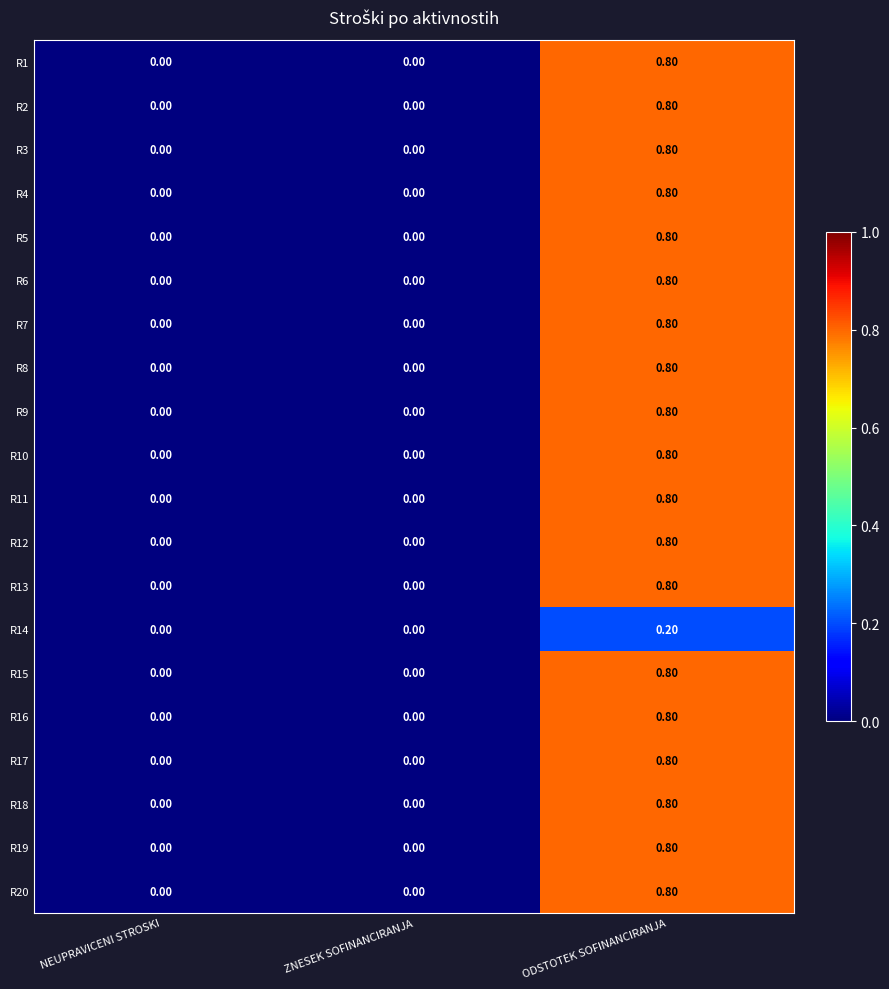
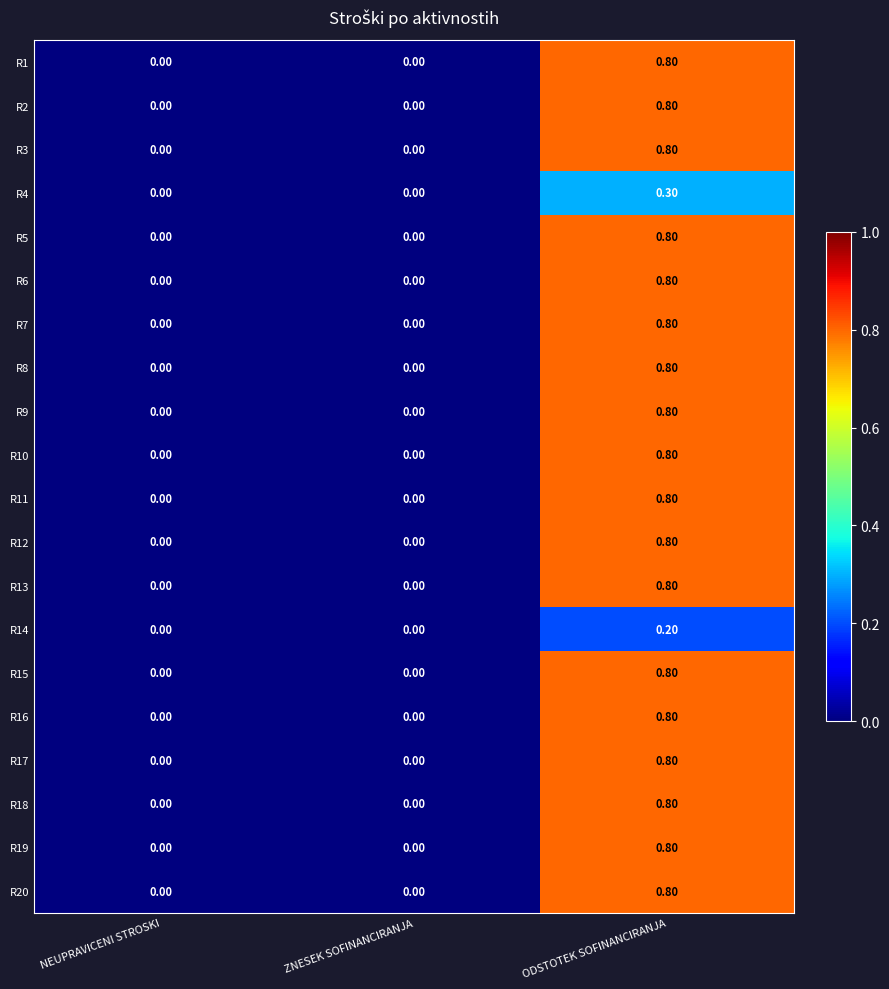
  {
    "R1": {
      "NEUPRAVICENI STROSKI": 0.00,
      "ZNESEK SOFINANCIRANJA": 0.00,
      "ODSTOTEK SOFINANCIRANJA": 0.80
    },
    "R2": {
      "NEUPRAVICENI STROSKI": 0.00,
      "ZNESEK SOFINANCIRANJA": 0.00,
      "ODSTOTEK SOFINANCIRANJA": 0.80
    },
    "R3": {
      "NEUPRAVICENI STROSKI": 0.00,
      "ZNESEK SOFINANCIRANJA": 0.00,
      "ODSTOTEK SOFINANCIRANJA": 0.80
    },
    "R4": {
      "NEUPRAVICENI STROSKI": 0.00,
      "ZNESEK SOFINANCIRANJA": 0.00,
-     "ODSTOTEK SOFINANCIRANJA": 0.80
+     "ODSTOTEK SOFINANCIRANJA": 0.30
    },
    "R5": {
      "NEUPRAVICENI STROSKI": 0.00,
      "ZNESEK SOFINANCIRANJA": 0.00,
      "ODSTOTEK SOFINANCIRANJA": 0.80
    },
    "R6": {
      "NEUPRAVICENI STROSKI": 0.00,
      "ZNESEK SOFINANCIRANJA": 0.00,
      "ODSTOTEK SOFINANCIRANJA": 0.80
    },
    "R7": {
      "NEUPRAVICENI STROSKI": 0.00,
      "ZNESEK SOFINANCIRANJA": 0.00,
      "ODSTOTEK SOFINANCIRANJA": 0.80
    },
    "R8": {
      "NEUPRAVICENI STROSKI": 0.00,
      "ZNESEK SOFINANCIRANJA": 0.00,
      "ODSTOTEK SOFINANCIRANJA": 0.80
    },
    "R9": {
      "NEUPRAVICENI STROSKI": 0.00,
      "ZNESEK SOFINANCIRANJA": 0.00,
      "ODSTOTEK SOFINANCIRANJA": 0.80
    },
    "R10": {
      "NEUPRAVICENI STROSKI": 0.00,
      "ZNESEK SOFINANCIRANJA": 0.00,
      "ODSTOTEK SOFINANCIRANJA": 0.80
    },
    "R11": {
      "NEUPRAVICENI STROSKI": 0.00,
      "ZNESEK SOFINANCIRANJA": 0.00,
      "ODSTOTEK SOFINANCIRANJA": 0.80
    },
    "R12": {
      "NEUPRAVICENI STROSKI": 0.00,
      "ZNESEK SOFINANCIRANJA": 0.00,
      "ODSTOTEK SOFINANCIRANJA": 0.80
    },
    "R13": {
      "NEUPRAVICENI STROSKI": 0.00,
      "ZNESEK SOFINANCIRANJA": 0.00,
      "ODSTOTEK SOFINANCIRANJA": 0.80
    },
    "R14": {
      "NEUPRAVICENI STROSKI": 0.00,
      "ZNESEK SOFINANCIRANJA": 0.00,
      "ODSTOTEK SOFINANCIRANJA": 0.20
    },
    "R15": {
      "NEUPRAVICENI STROSKI": 0.00,
      "ZNESEK SOFINANCIRANJA": 0.00,
      "ODSTOTEK SOFINANCIRANJA": 0.80
    },
    "R16": {
      "NEUPRAVICENI STROSKI": 0.00,
      "ZNESEK SOFINANCIRANJA": 0.00,
      "ODSTOTEK SOFINANCIRANJA": 0.80
    },
    "R17": {
      "NEUPRAVICENI STROSKI": 0.00,
      "ZNESEK SOFINANCIRANJA": 0.00,
      "ODSTOTEK SOFINANCIRANJA": 0.80
    },
    "R18": {
      "NEUPRAVICENI STROSKI": 0.00,
      "ZNESEK SOFINANCIRANJA": 0.00,
      "ODSTOTEK SOFINANCIRANJA": 0.80
    },
    "R19": {
      "NEUPRAVICENI STROSKI": 0.00,
      "ZNESEK SOFINANCIRANJA": 0.00,
      "ODSTOTEK SOFINANCIRANJA": 0.80
    },
    "R20": {
      "NEUPRAVICENI STROSKI": 0.00,
      "ZNESEK SOFINANCIRANJA": 0.00,
      "ODSTOTEK SOFINANCIRANJA": 0.80
    }
  }
